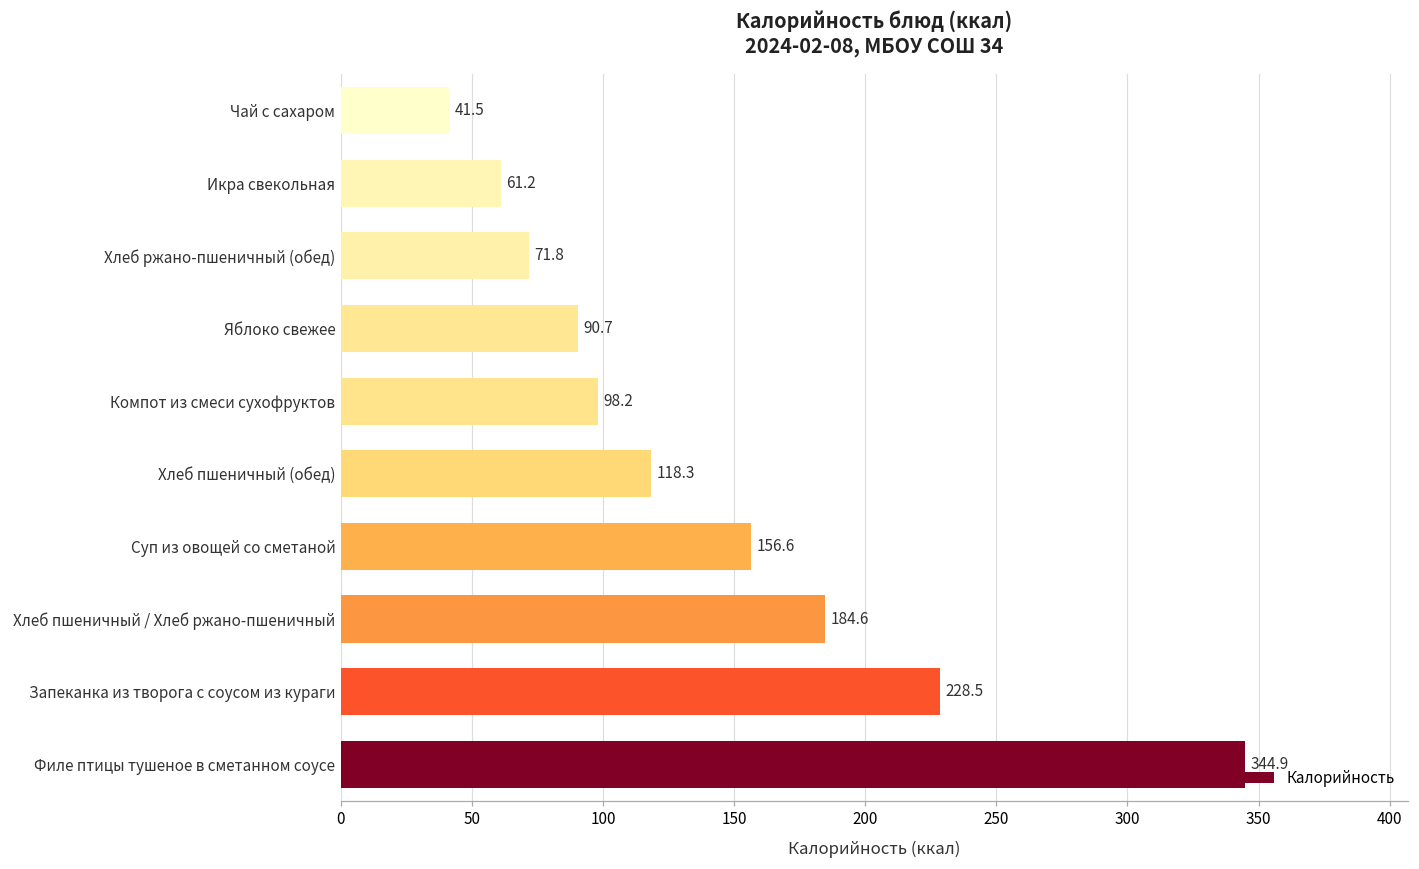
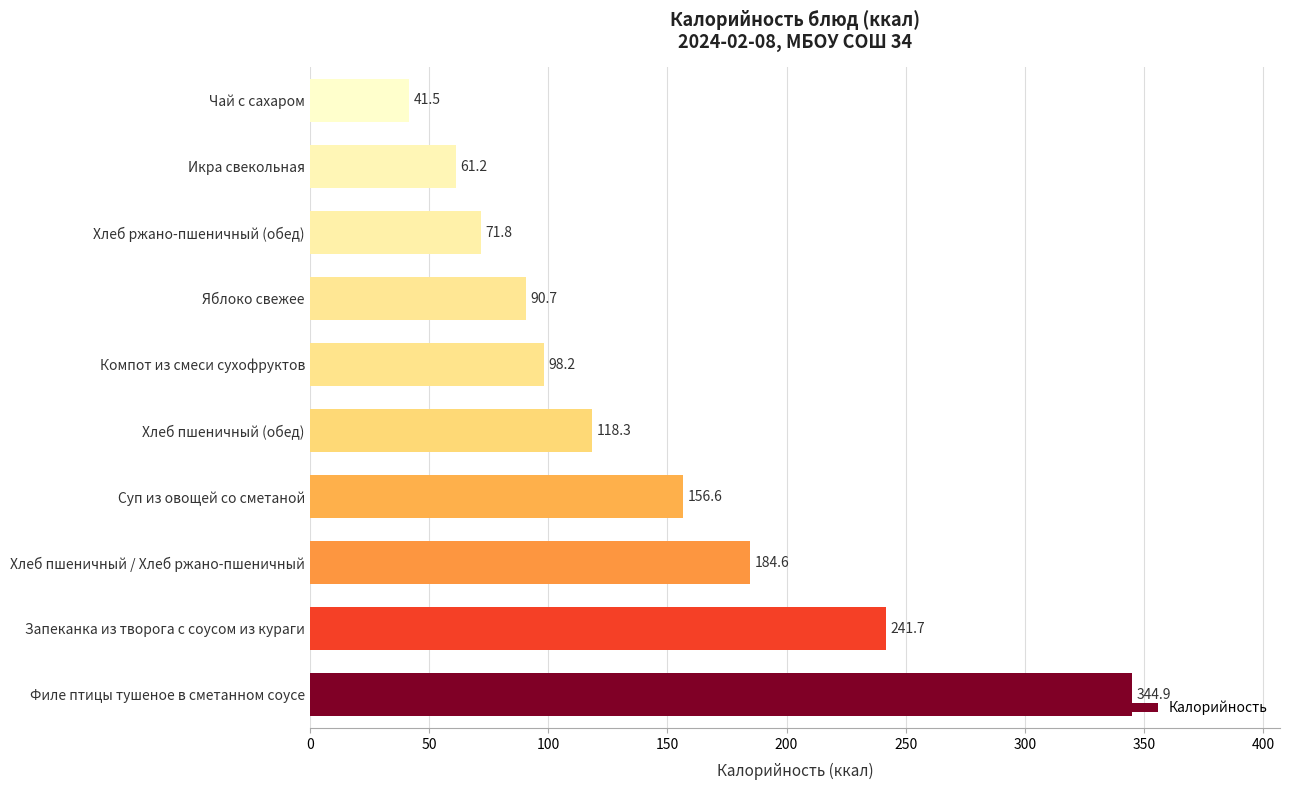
  {
    "Чай с сахаром": 41.5,
    "Икра свекольная": 61.2,
    "Хлеб ржано-пшеничный (обед)": 71.8,
    "Яблоко свежее": 90.7,
    "Компот из смеси сухофруктов": 98.2,
    "Хлеб пшеничный (обед)": 118.3,
    "Суп из овощей со сметаной": 156.6,
    "Хлеб пшеничный / Хлеб ржано-пшеничный": 184.6,
-   "Запеканка из творога с соусом из кураги": 228.5,
+   "Запеканка из творога с соусом из кураги": 241.7,
    "Филе птицы тушеное в сметанном соусе": 344.9
  }
